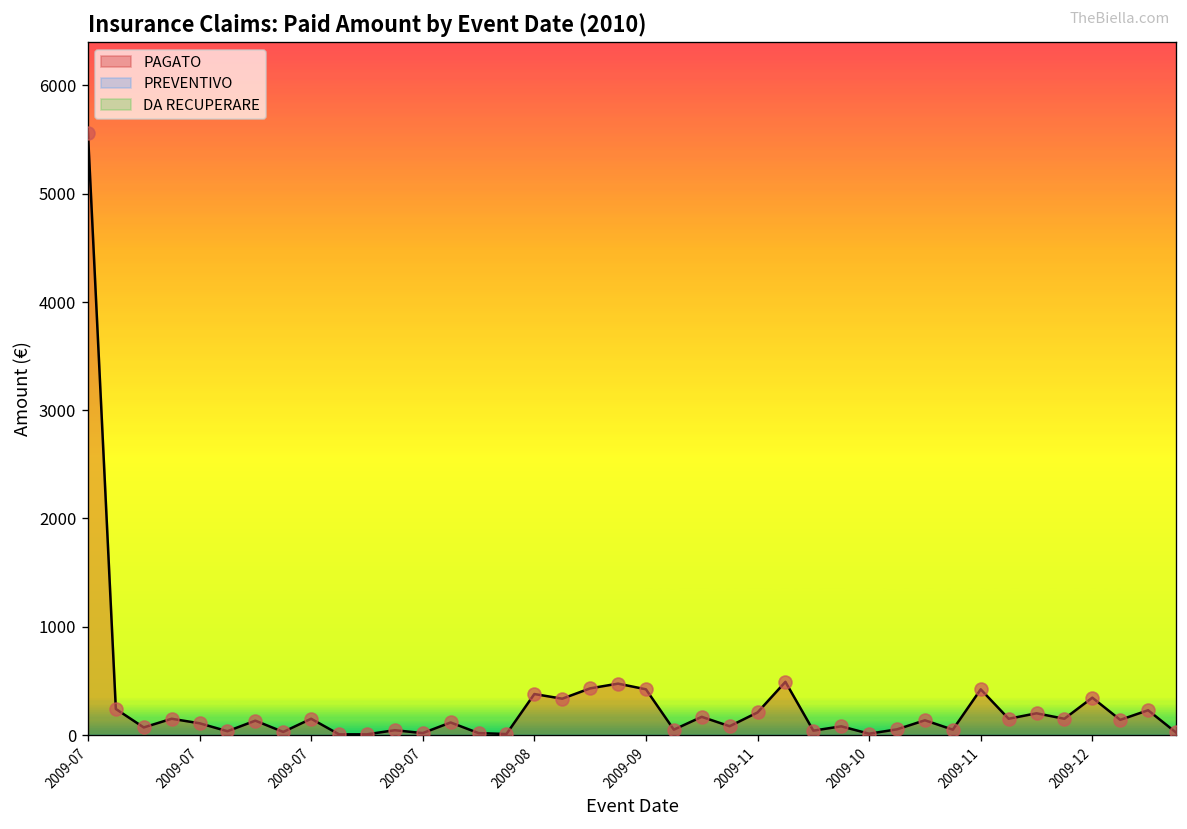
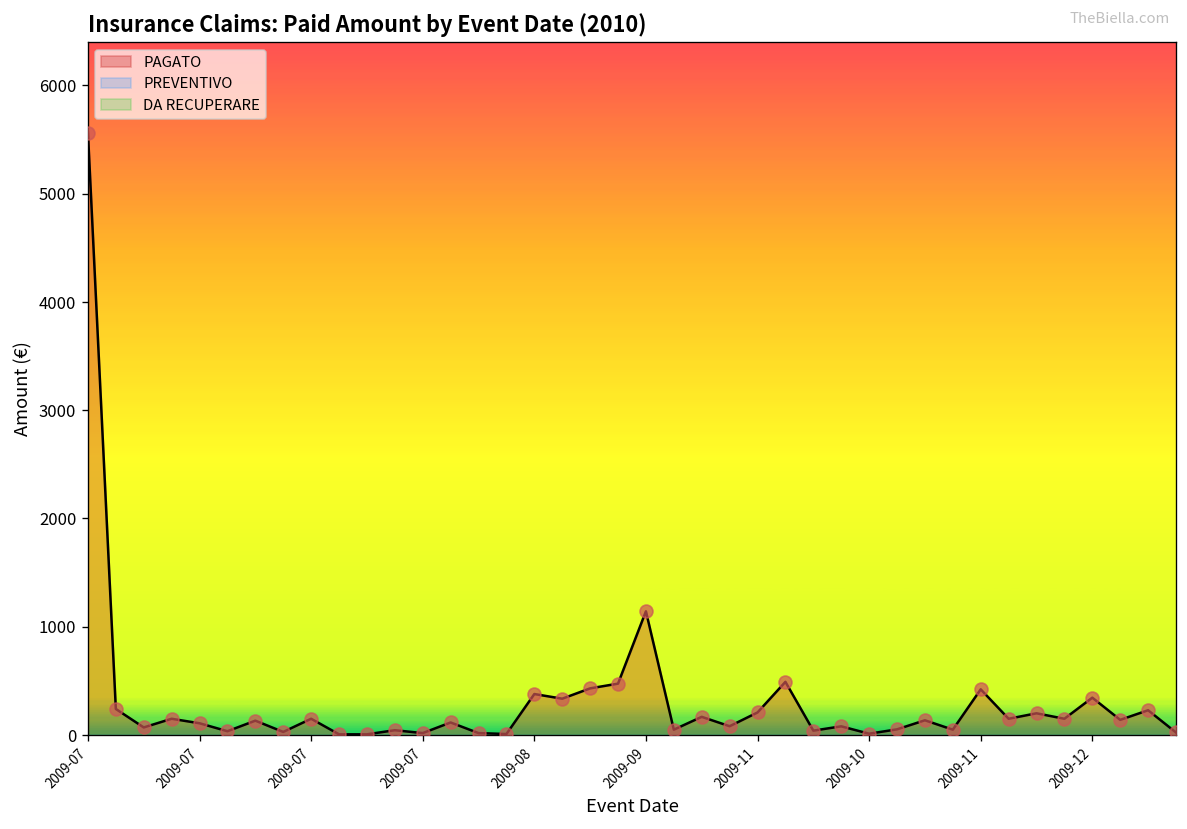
  {
    "PAGATO": {
      "2009-08": 400,
-     "2009-09": 400,
+     "2009-09": 1100,
      "2009-12": 300
    },
    "DA RECUPERARE": {
      "2009-08": 0,
      "2009-09": 0,
      "2009-12": 0
    }
  }
